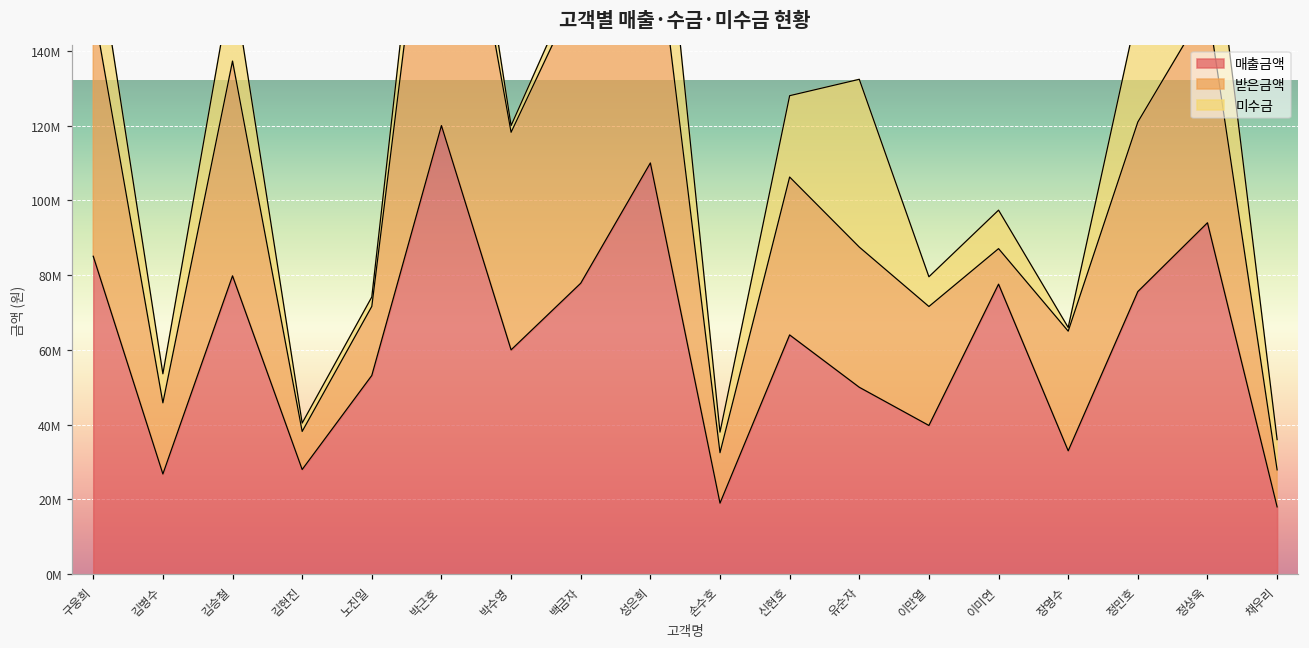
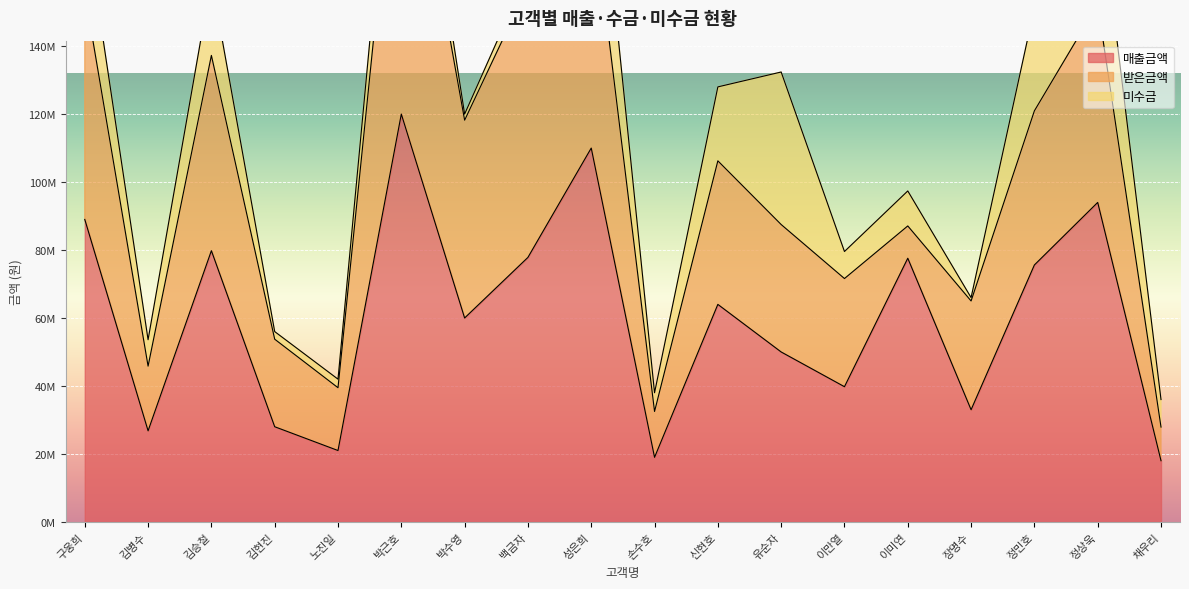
  {
    "매출금액": {
-     "구웅희": 85000000,
+     "구웅희": 89000000,
      "김병수": 27000000,
      "김승철": 80000000,
      "김현진": 28000000,
-     "노진일": 53000000,
+     "노진일": 21000000,
      "박근호": 120000000,
      "박수영": 60000000,
      "백금자": 78000000,
      "성은희": 110000000,
      "손수호": 19000000,
      "신현호": 64000000,
      "유순자": 50000000,
      "이만열": 40000000,
      "이미연": 78000000,
      "장명수": 33000000,
      "정민호": 76000000,
      "정상욱": 94000000,
      "채우리": 18000000
    },
    "받은금액": {
      "김병수": 19000000,
      "김승철": 57000000,
-     "김현진": 10000000,
+     "김현진": 26000000,
      "노진일": 18000000,
      "박수영": 58000000,
      "손수호": 13000000,
      "신현호": 42000000,
      "유순자": 38000000,
      "이만열": 32000000,
      "이미연": 10000000,
      "장명수": 32000000,
      "정민호": 45000000,
      "채우리": 10000000
    },
    "미수금": {
      "김병수": 8000000,
      "김현진": 2000000,
      "노진일": 3000000,
      "박수영": 2000000,
      "손수호": 6000000,
      "신현호": 22000000,
      "유순자": 45000000,
      "이만열": 8000000,
      "이미연": 10000000,
      "장명수": 1000000,
      "채우리": 8000000
    }
  }
